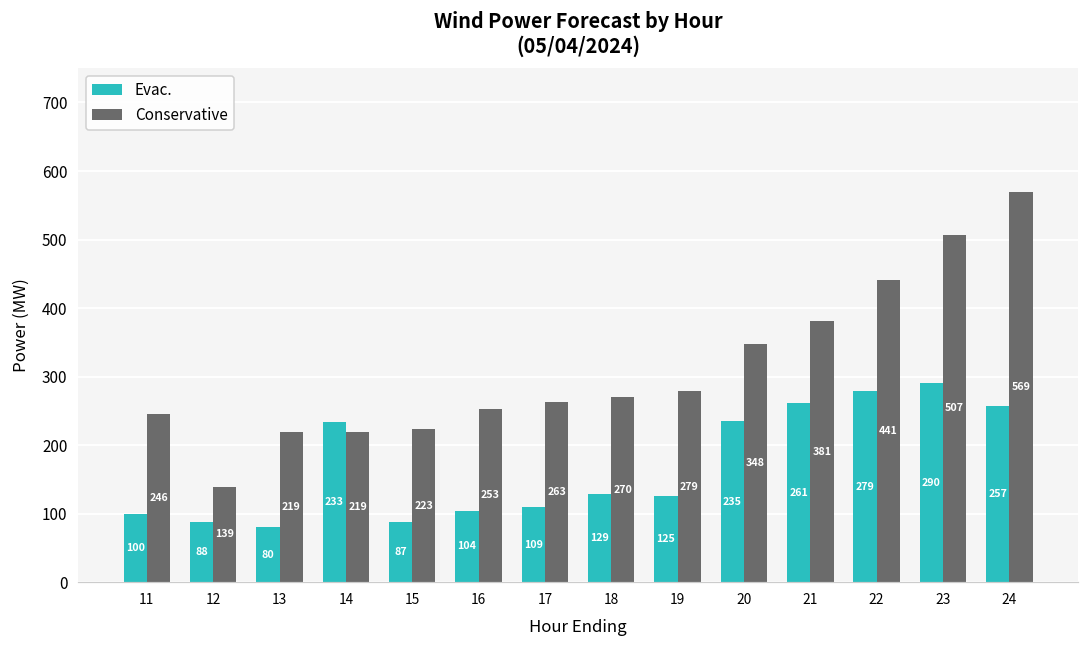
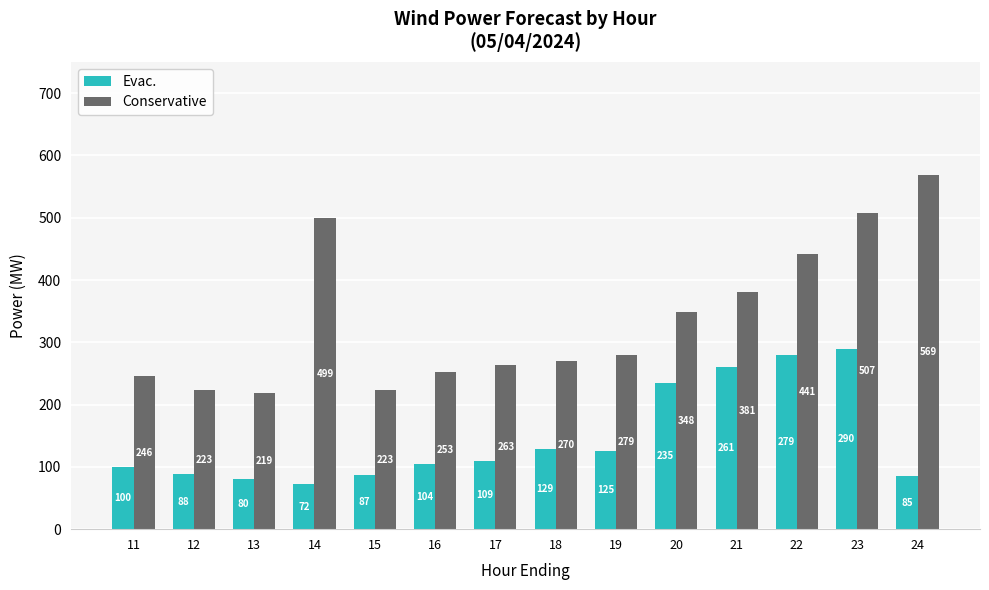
  {
    "Evac.": {
      "11": 100,
      "12": 88,
      "13": 80,
-     "14": 233,
+     "14": 72,
      "15": 87,
      "16": 104,
      "17": 109,
      "18": 129,
      "19": 125,
      "20": 235,
      "21": 261,
      "22": 279,
      "23": 290,
-     "24": 257
+     "24": 85
    },
    "Conservative": {
      "11": 246,
-     "12": 139,
+     "12": 223,
      "13": 219,
-     "14": 219,
+     "14": 499,
      "15": 223,
      "16": 253,
      "17": 263,
      "18": 270,
      "19": 279,
      "20": 348,
      "21": 381,
      "22": 441,
      "23": 507,
      "24": 569
    }
  }
